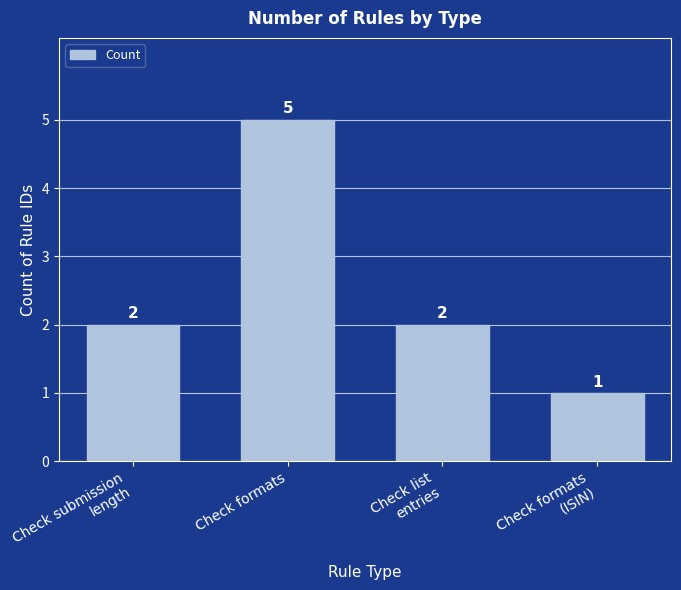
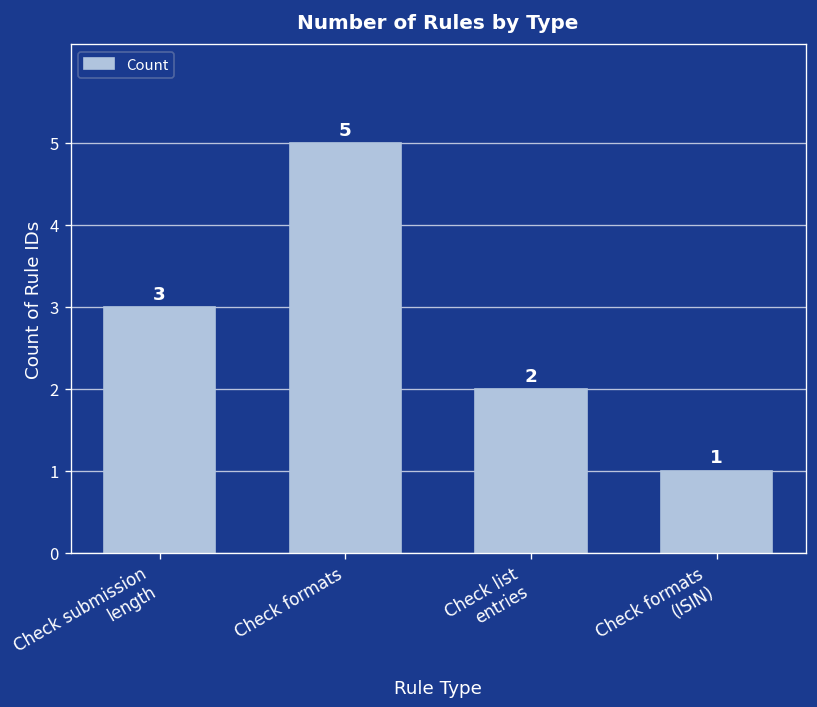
  {
-   "Check submission length": 2,
+   "Check submission length": 3,
    "Check formats": 5,
    "Check list entries": 2,
    "Check formats (ISIN)": 1
  }
